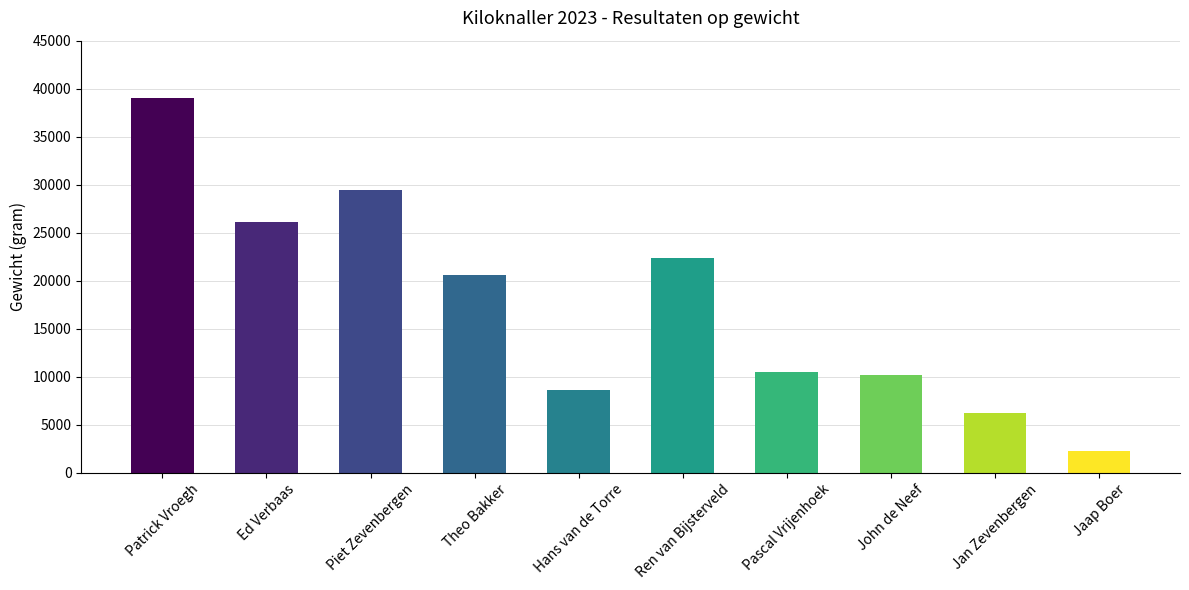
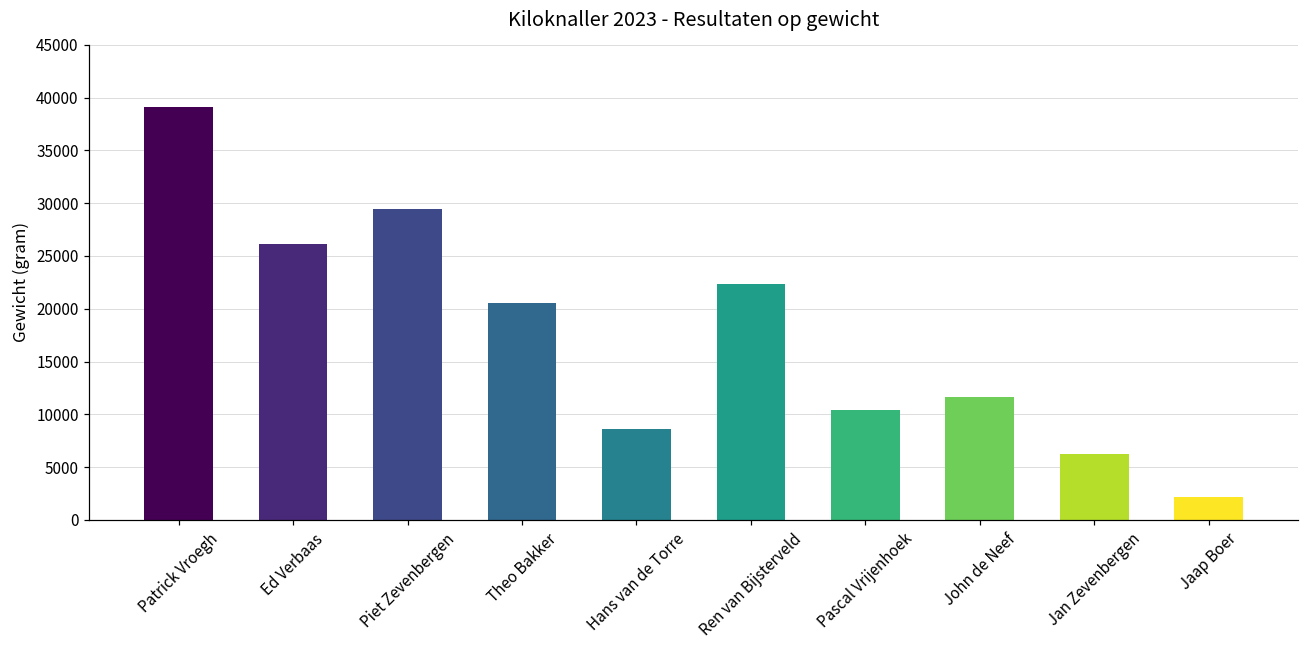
  {
    "Patrick Vroegh": 39000,
    "Ed Verbaas": 26000,
    "Piet Zevenbergen": 29000,
    "Theo Bakker": 21000,
    "Hans van de Torre": 9000,
    "Ren van Bijsterveld": 22000,
    "Pascal Vrijenhoek": 10000,
-   "John de Neef": 10000,
+   "John de Neef": 12000,
    "Jan Zevenbergen": 6000,
    "Jaap Boer": 2000
  }
